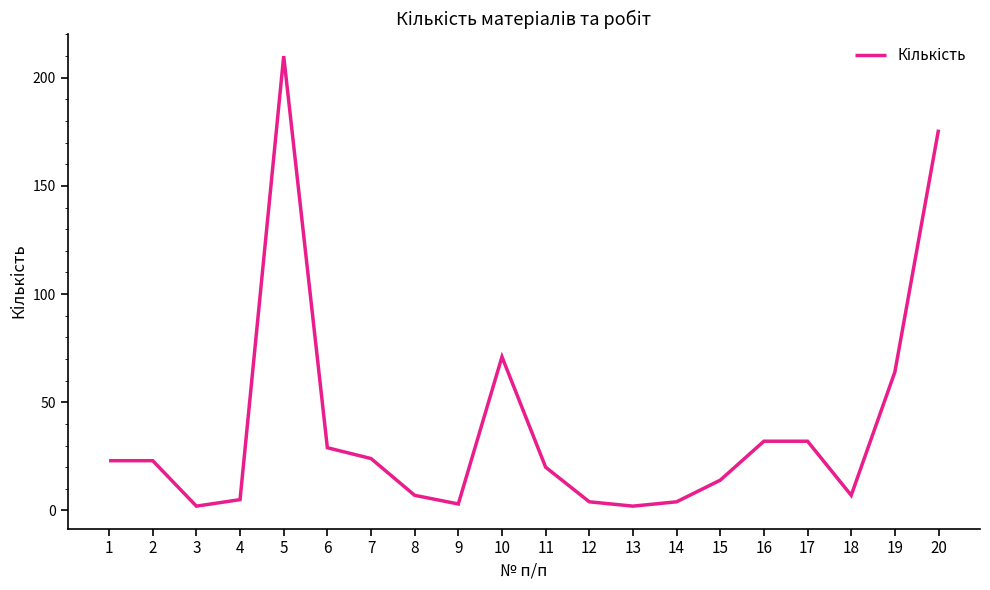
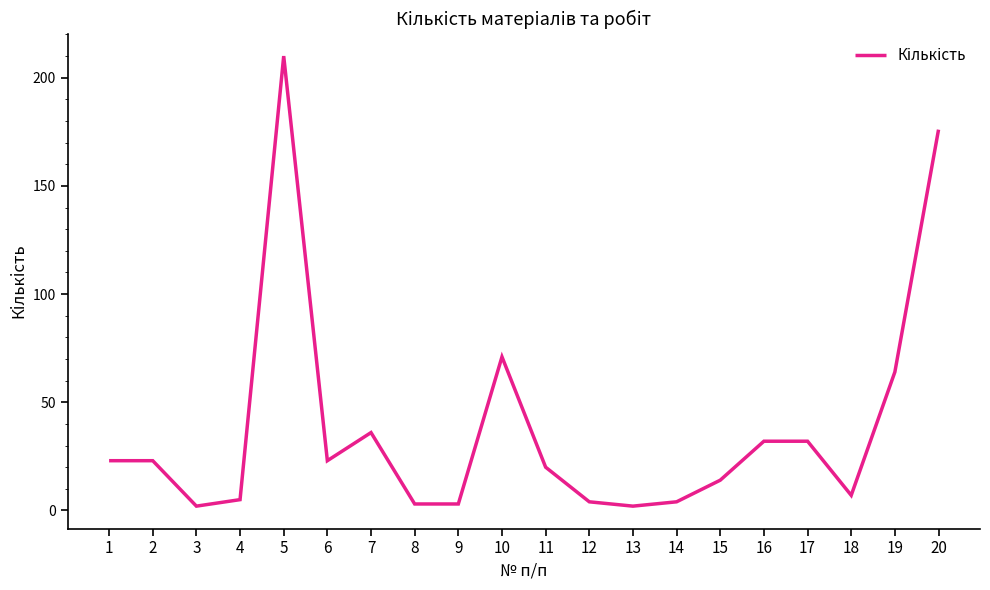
  {
    "1": 23,
    "2": 23,
    "3": 2,
    "4": 5,
    "5": 210,
-   "6": 29,
-   "7": 24,
-   "8": 7,
+   "6": 23,
+   "7": 36,
+   "8": 3,
    "9": 3,
    "10": 71,
    "11": 20,
    "12": 4,
    "13": 2,
    "14": 4,
    "15": 14,
    "16": 32,
    "17": 32,
    "18": 7,
    "19": 64,
    "20": 176
  }
